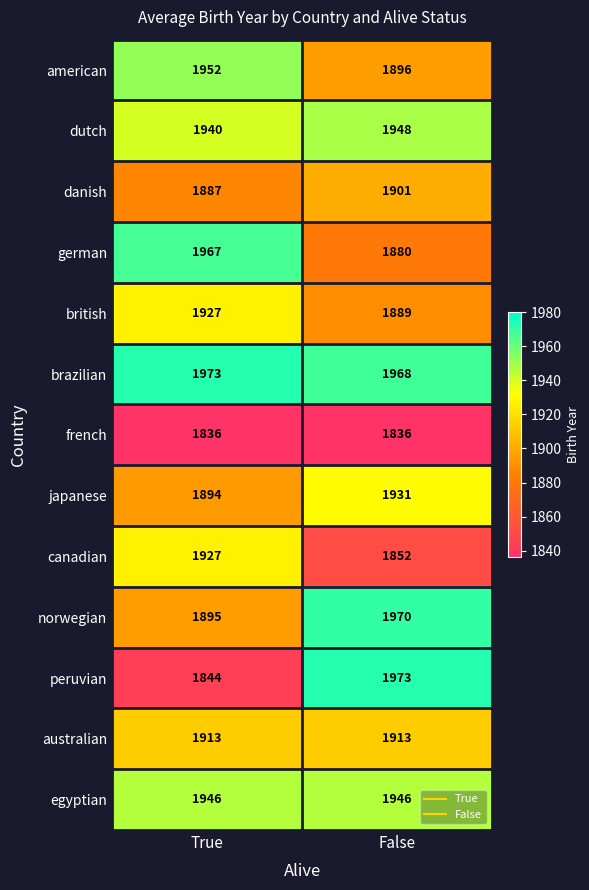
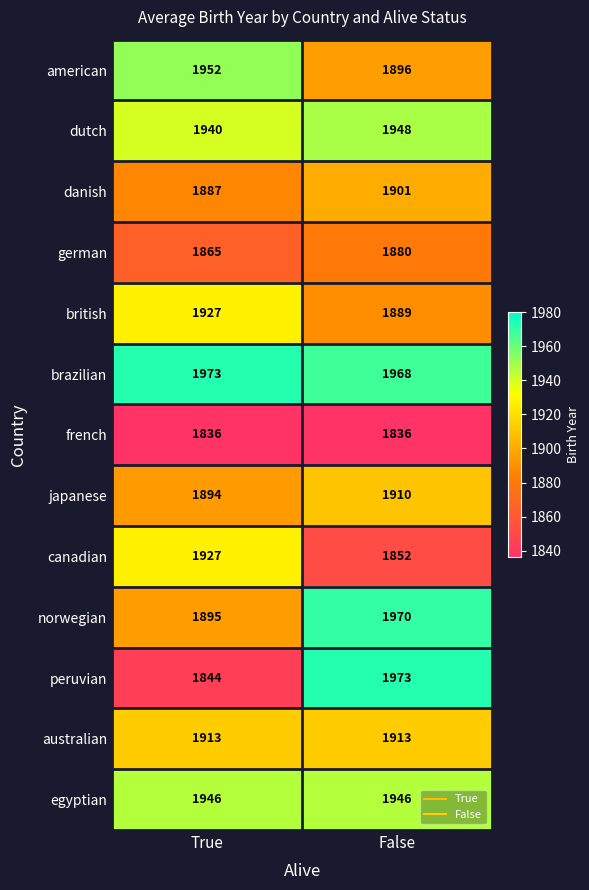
  {
    "american": {
      "True": 1952,
      "False": 1896
    },
    "dutch": {
      "True": 1940,
      "False": 1948
    },
    "danish": {
      "True": 1887,
      "False": 1901
    },
    "german": {
-     "True": 1967,
+     "True": 1865,
      "False": 1880
    },
    "british": {
      "True": 1927,
      "False": 1889
    },
    "brazilian": {
      "True": 1973,
      "False": 1968
    },
    "french": {
      "True": 1836,
      "False": 1836
    },
    "japanese": {
      "True": 1894,
-     "False": 1931
+     "False": 1910
    },
    "canadian": {
      "True": 1927,
      "False": 1852
    },
    "norwegian": {
      "True": 1895,
      "False": 1970
    },
    "peruvian": {
      "True": 1844,
      "False": 1973
    },
    "australian": {
      "True": 1913,
      "False": 1913
    },
    "egyptian": {
      "True": 1946,
      "False": 1946
    }
  }
